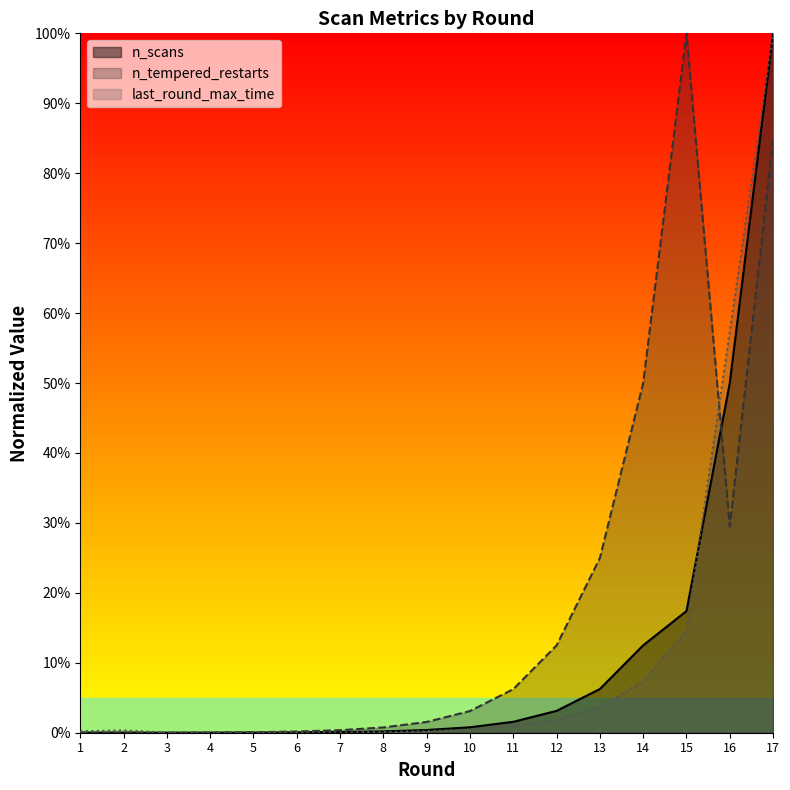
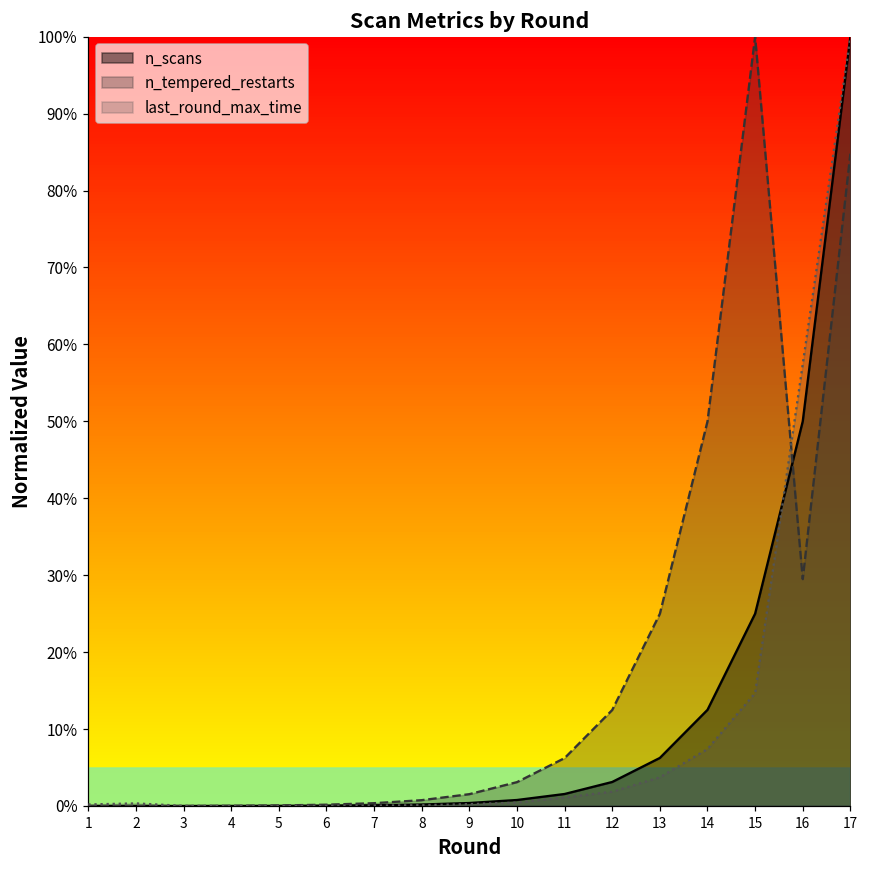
  {
    "n_scans": {
      "11": "2%",
      "12": "3%",
      "13": "6%",
      "14": "12%",
-     "15": "17%",
+     "15": "25%",
      "16": "50%"
    }
  }
